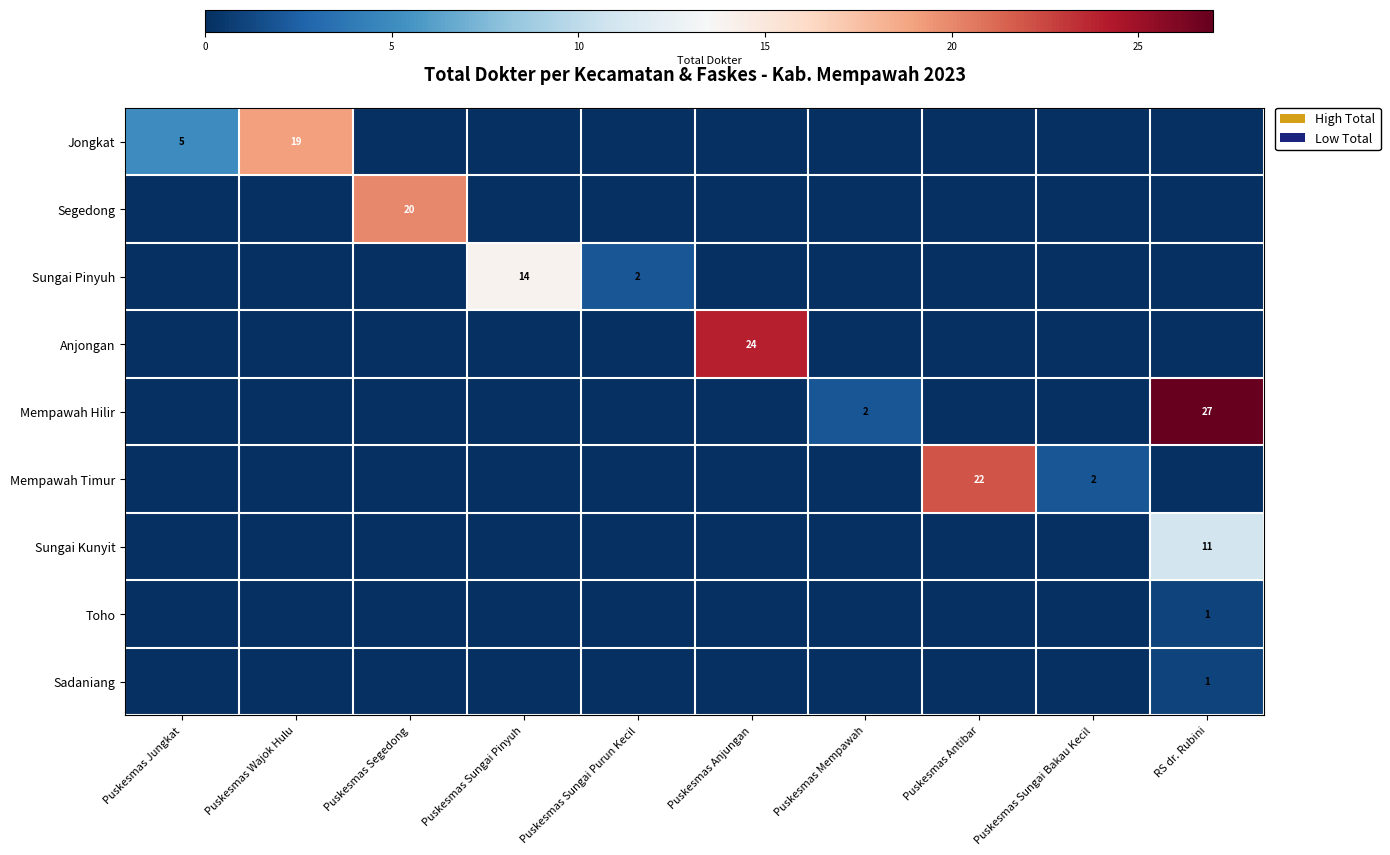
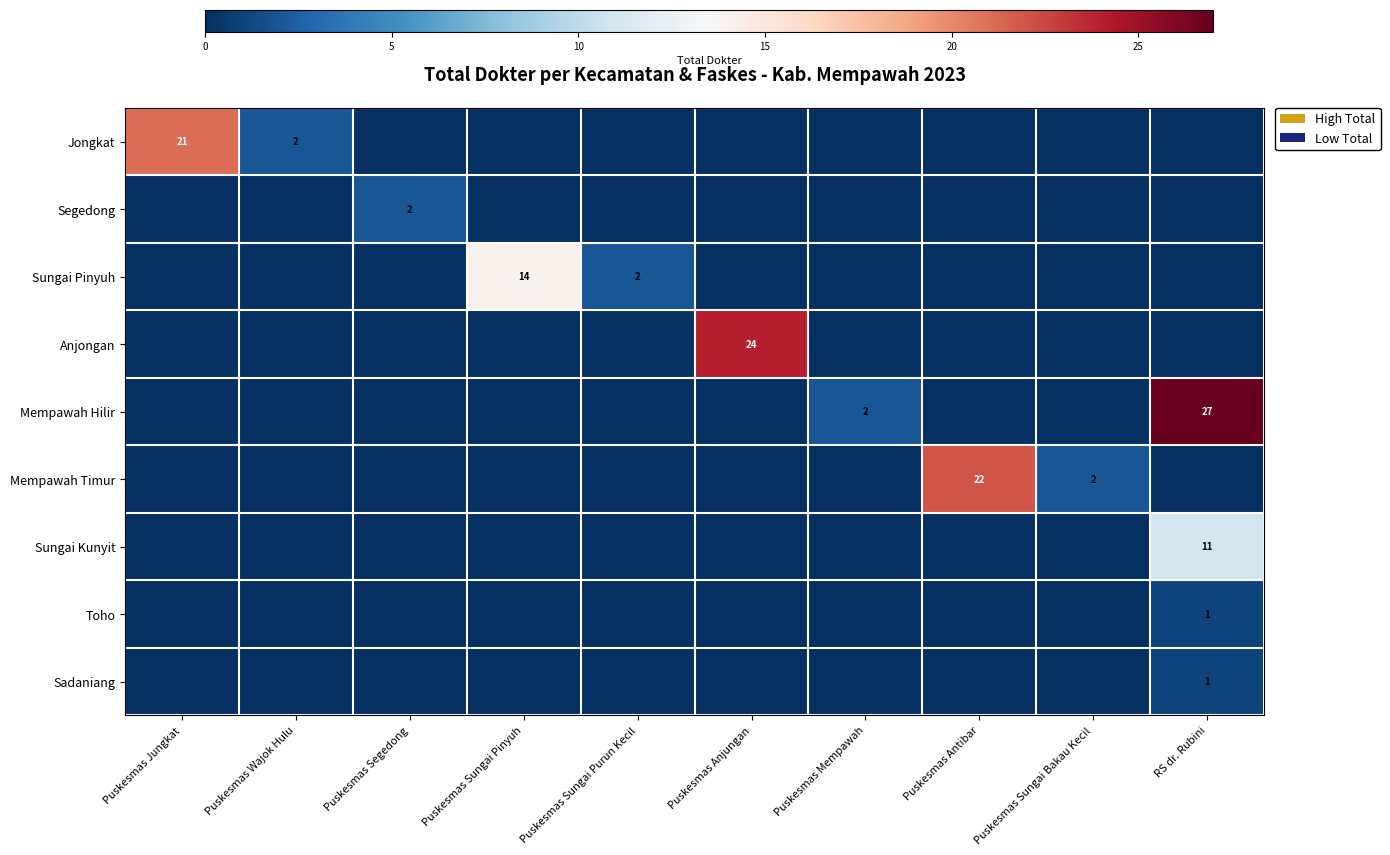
  {
    "Jongkat": {
-     "Puskesmas Jungkat": 5,
-     "Puskesmas Wajok Hulu": 19
+     "Puskesmas Jungkat": 21,
+     "Puskesmas Wajok Hulu": 2
    },
    "Segedong": {
-     "Puskesmas Segedong": 20
+     "Puskesmas Segedong": 2
    },
    "Sungai Pinyuh": {
      "Puskesmas Sungai Pinyuh": 14,
      "Puskesmas Sungai Purun Kecil": 2
    },
    "Anjongan": {
      "Puskesmas Anjungan": 24
    },
    "Mempawah Hilir": {
      "Puskesmas Mempawah": 2,
      "RS dr. Rubini": 27
    },
    "Mempawah Timur": {
      "Puskesmas Antibar": 22,
      "Puskesmas Sungai Bakau Kecil": 2
    },
    "Sungai Kunyit": {
      "RS dr. Rubini": 11
    },
    "Toho": {
      "RS dr. Rubini": 1
    },
    "Sadaniang": {
      "RS dr. Rubini": 1
    }
  }
